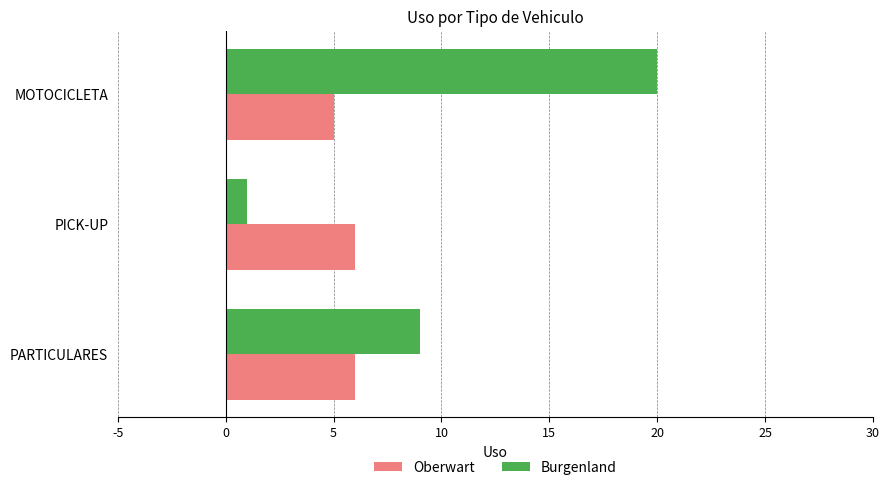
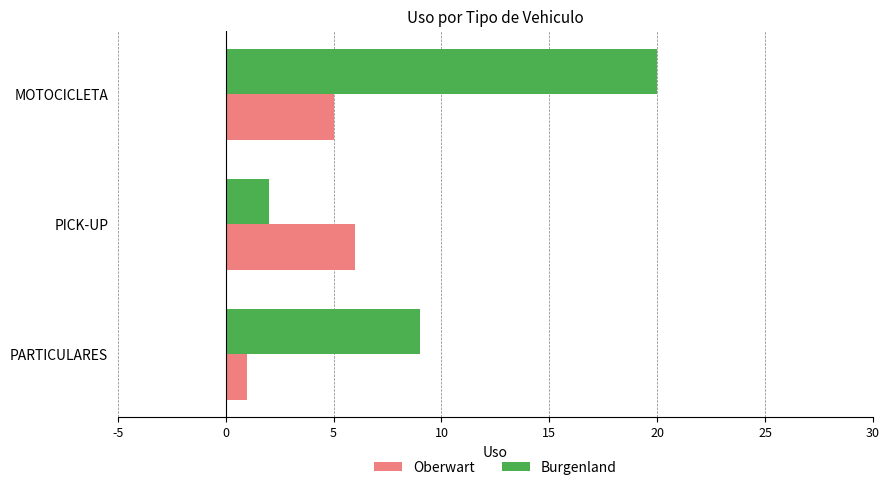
  {
    "Oberwart": {
      "MOTOCICLETA": 5,
      "PICK-UP": 6,
-     "PARTICULARES": 6
+     "PARTICULARES": 1
    },
    "Burgenland": {
      "MOTOCICLETA": 20,
-     "PICK-UP": 1,
+     "PICK-UP": 2,
      "PARTICULARES": 9
    }
  }
